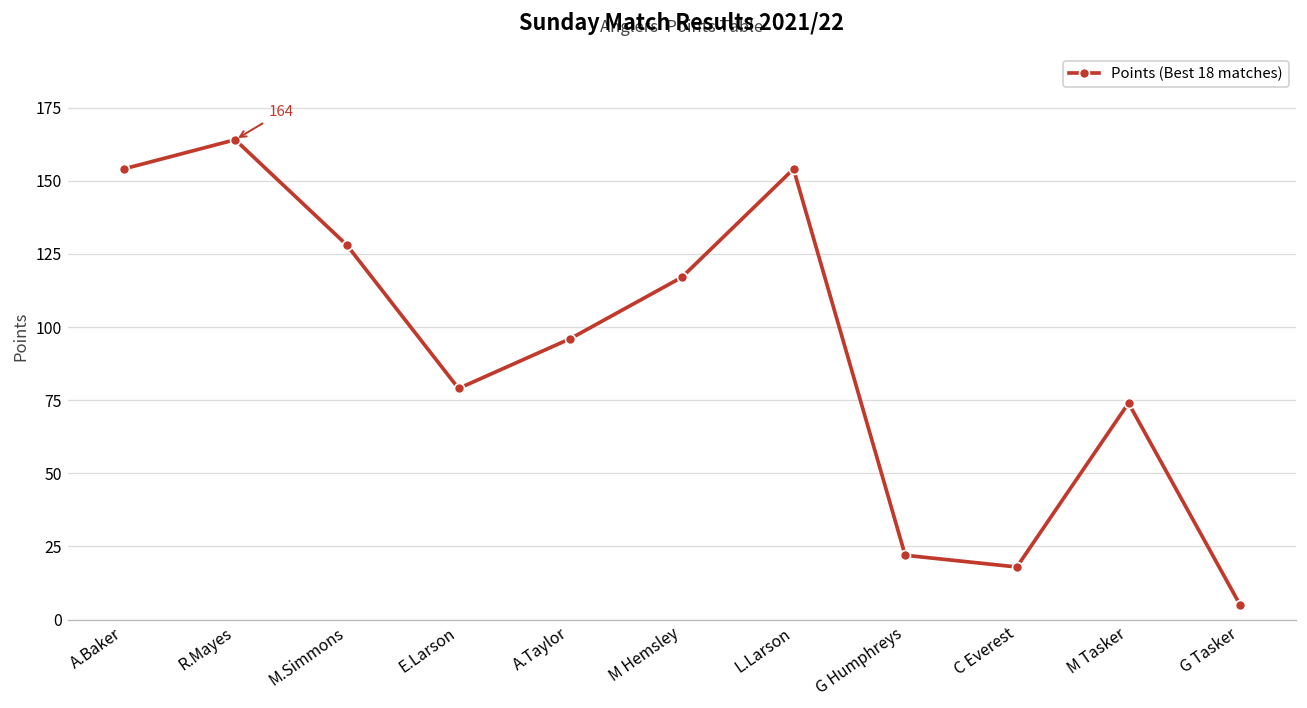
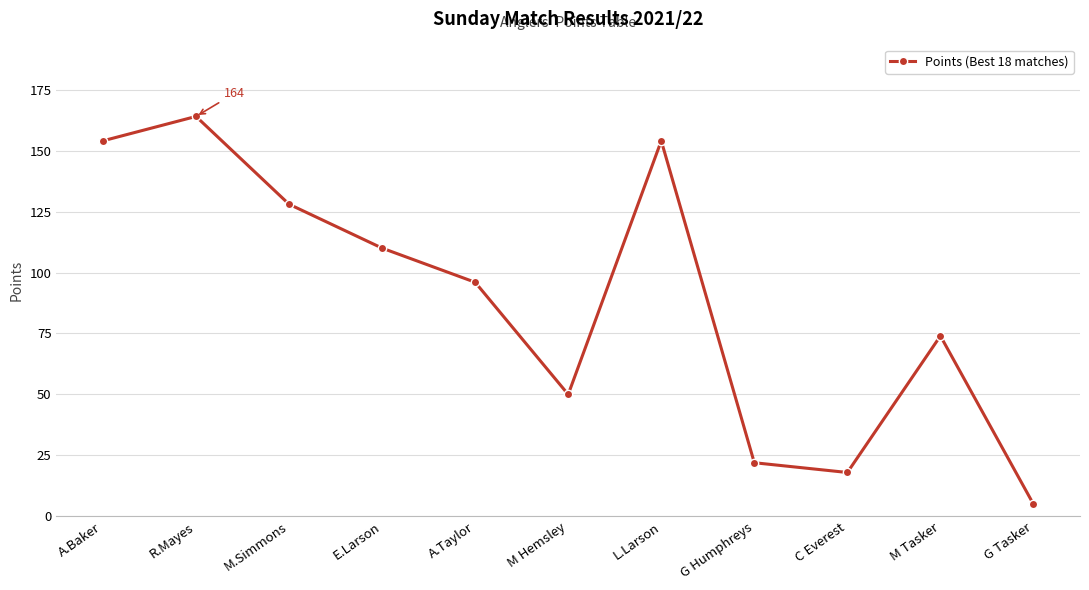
  {
    "A.Baker": 154,
    "M.Simmons": 128,
-   "E.Larson": 79,
+   "E.Larson": 110,
    "A.Taylor": 96,
-   "M Hemsley": 117,
+   "M Hemsley": 50,
    "L.Larson": 154,
    "G Humphreys": 22,
    "C Everest": 18,
    "M Tasker": 74,
    "G Tasker": 5
  }
